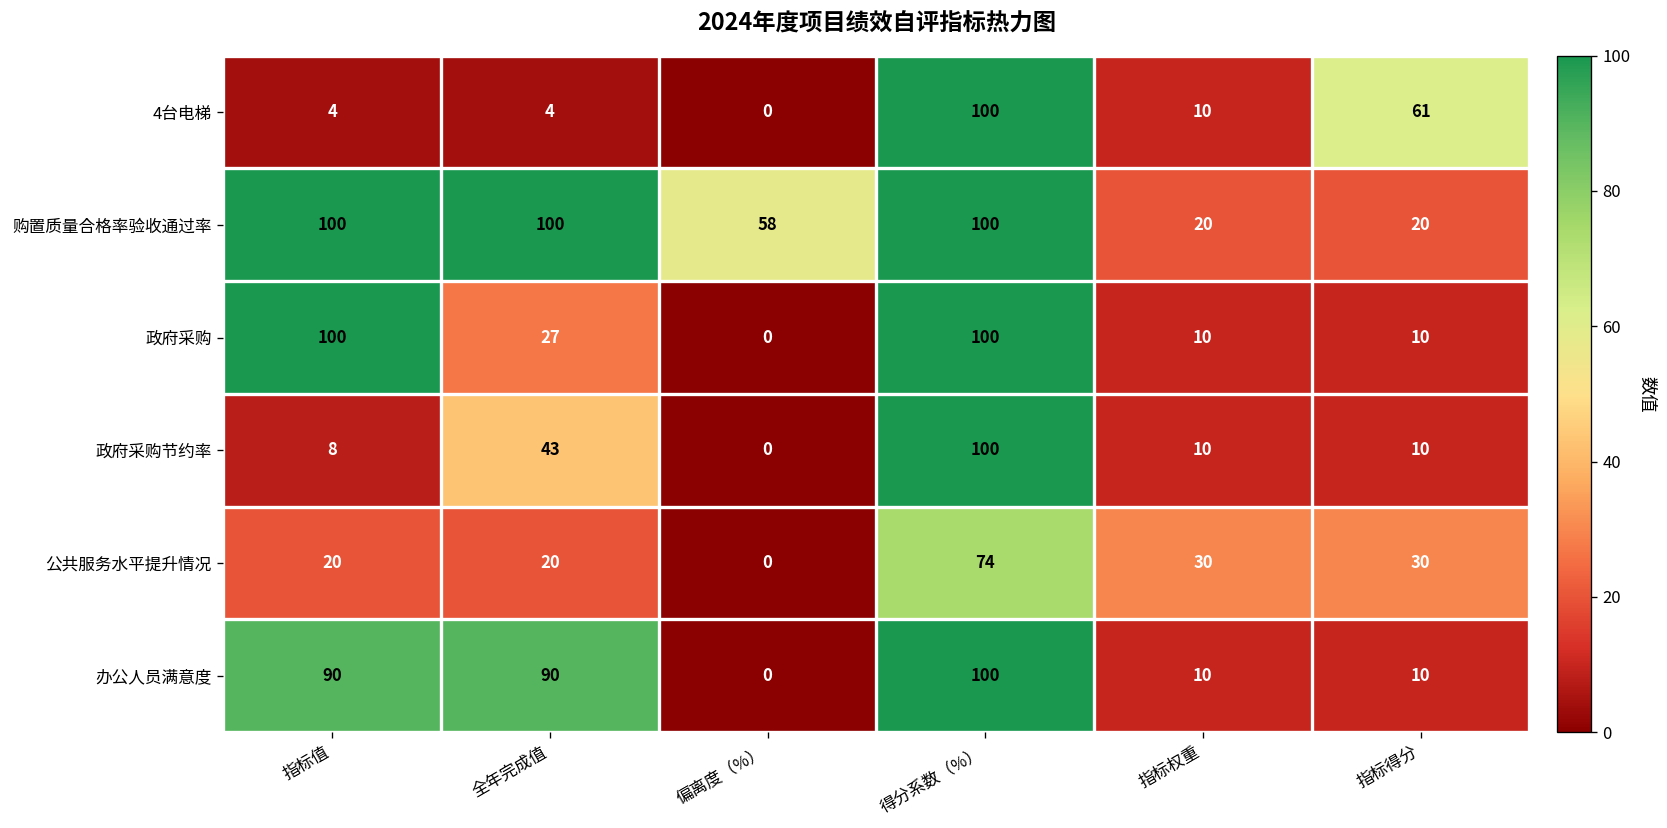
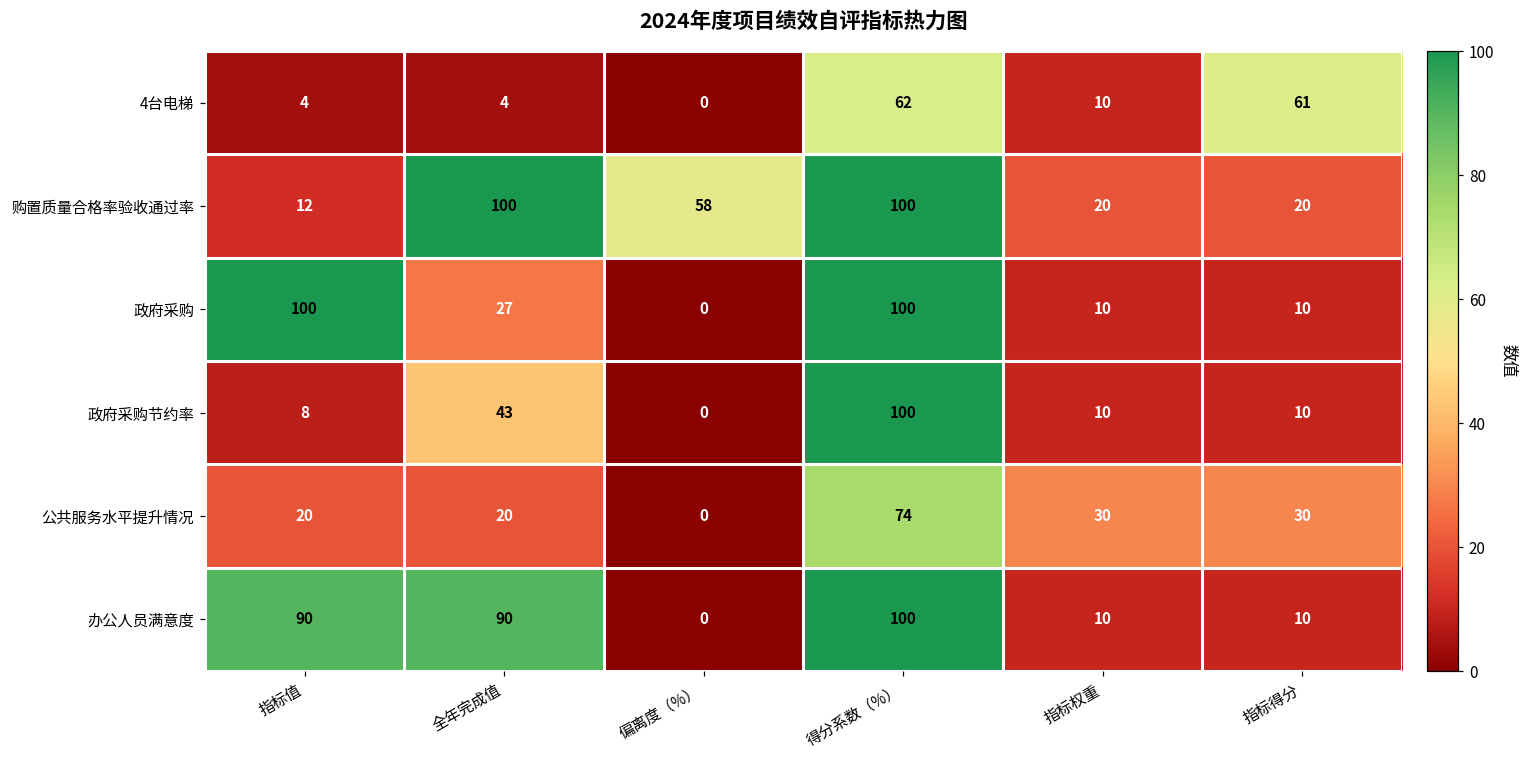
  {
    "4台电梯": {
      "指标值": 4,
      "全年完成值": 4,
      "偏离度（%）": 0,
-     "得分系数（%）": 100,
+     "得分系数（%）": 62,
      "指标权重": 10,
      "指标得分": 61
    },
    "购置质量合格率验收通过率": {
-     "指标值": 100,
+     "指标值": 12,
      "全年完成值": 100,
      "偏离度（%）": 58,
      "得分系数（%）": 100,
      "指标权重": 20,
      "指标得分": 20
    },
    "政府采购": {
      "指标值": 100,
      "全年完成值": 27,
      "偏离度（%）": 0,
      "得分系数（%）": 100,
      "指标权重": 10,
      "指标得分": 10
    },
    "政府采购节约率": {
      "指标值": 8,
      "全年完成值": 43,
      "偏离度（%）": 0,
      "得分系数（%）": 100,
      "指标权重": 10,
      "指标得分": 10
    },
    "公共服务水平提升情况": {
      "指标值": 20,
      "全年完成值": 20,
      "偏离度（%）": 0,
      "得分系数（%）": 74,
      "指标权重": 30,
      "指标得分": 30
    },
    "办公人员满意度": {
      "指标值": 90,
      "全年完成值": 90,
      "偏离度（%）": 0,
      "得分系数（%）": 100,
      "指标权重": 10,
      "指标得分": 10
    }
  }
